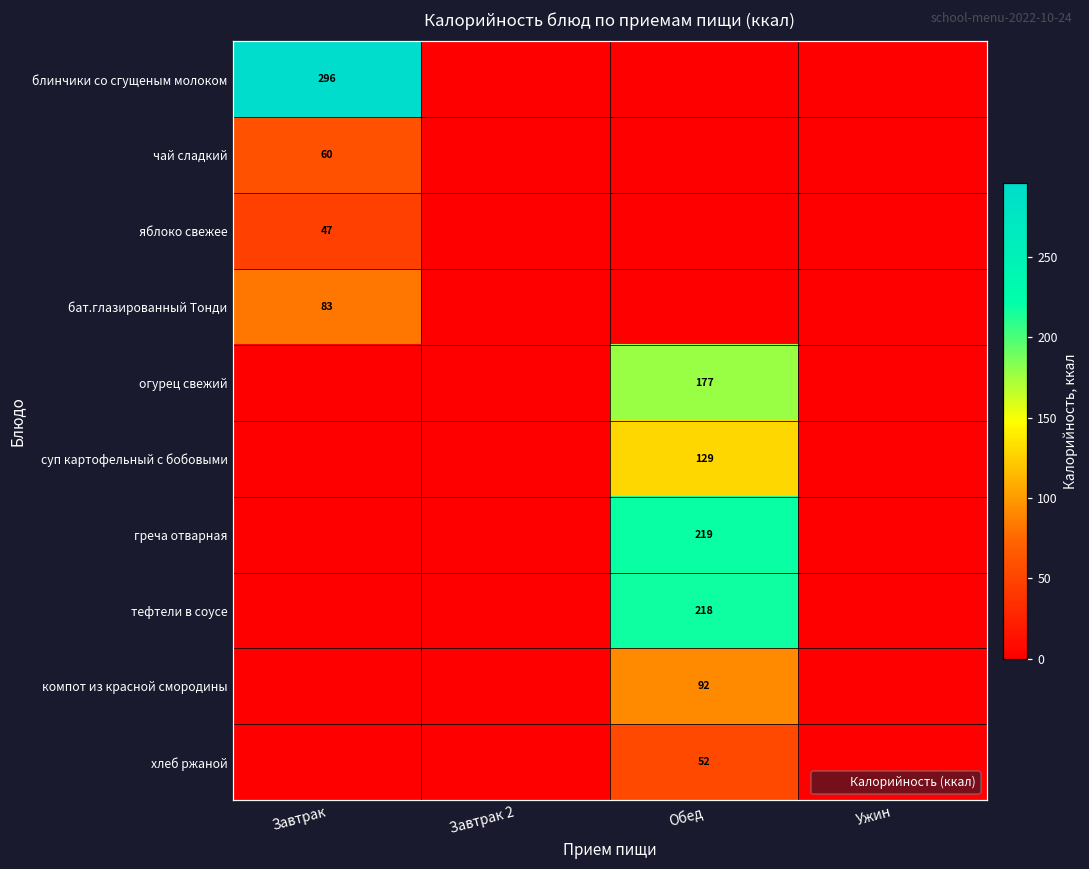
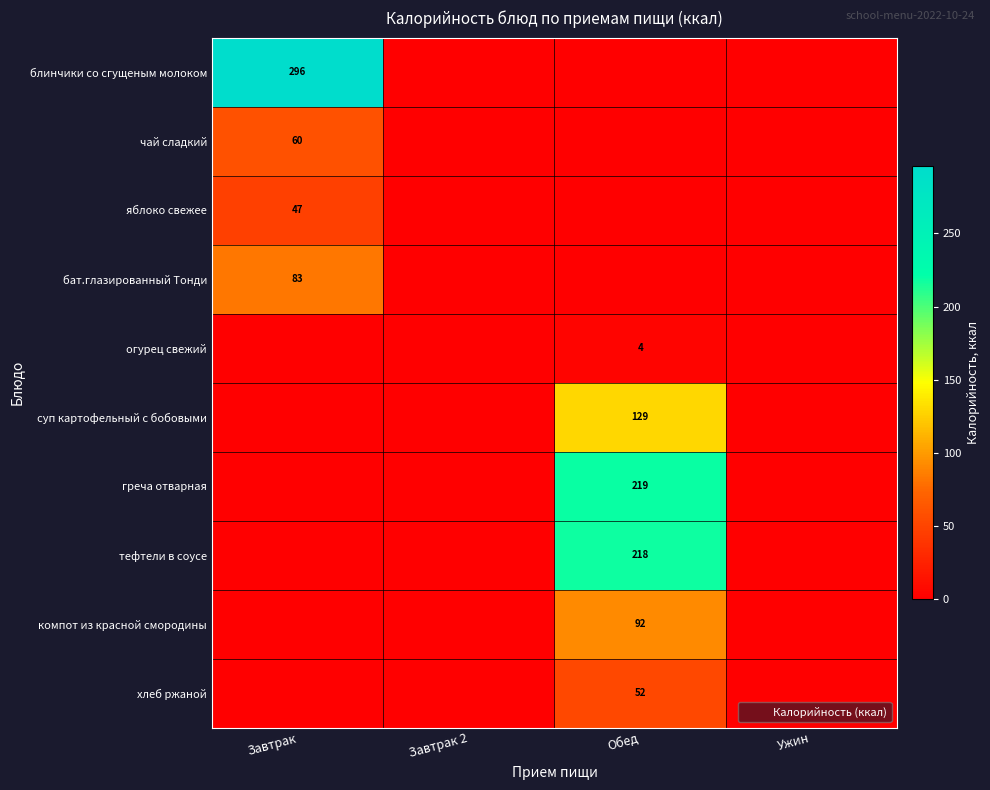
  {
    "блинчики со сгущеным молоком": {
      "Завтрак": 296
    },
    "чай сладкий": {
      "Завтрак": 60
    },
    "яблоко свежее": {
      "Завтрак": 47
    },
    "бат.глазированный Тонди": {
      "Завтрак": 83
    },
    "огурец свежий": {
-     "Обед": 177
+     "Обед": 4
    },
    "суп картофельный с бобовыми": {
      "Обед": 129
    },
    "греча отварная": {
      "Обед": 219
    },
    "тефтели в соусе": {
      "Обед": 218
    },
    "компот из красной смородины": {
      "Обед": 92
    },
    "хлеб ржаной": {
      "Обед": 52
    }
  }
